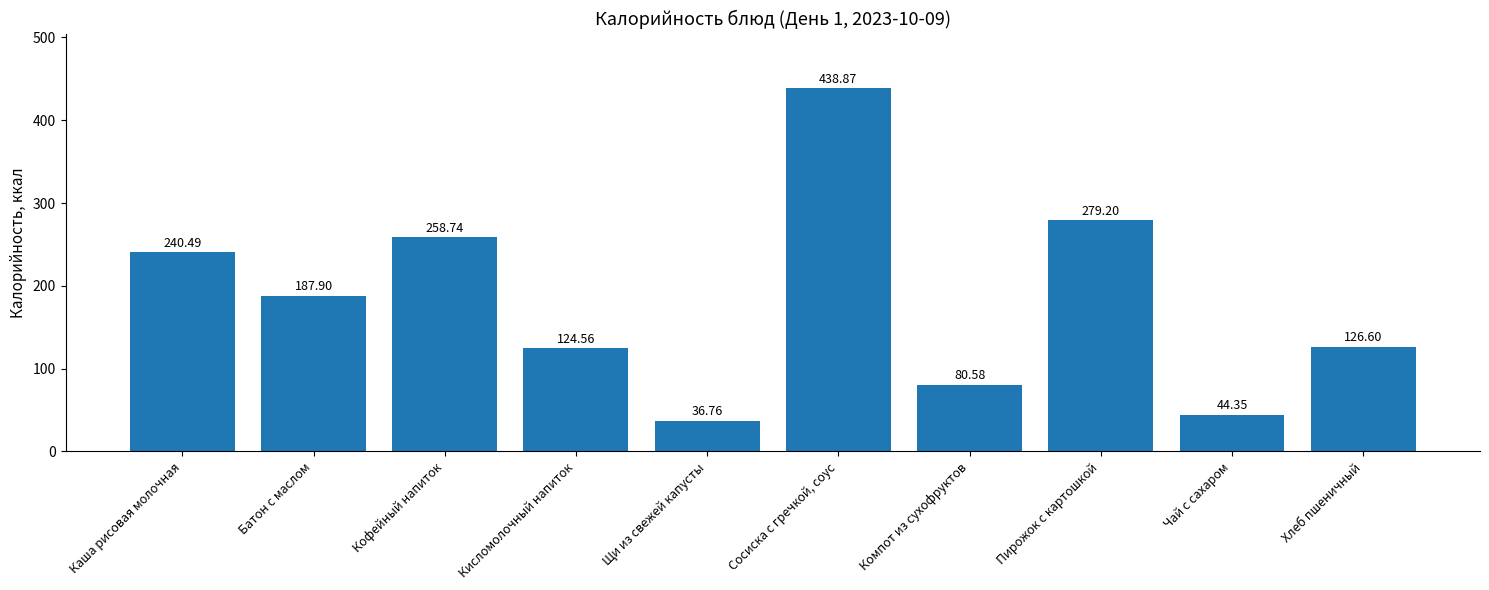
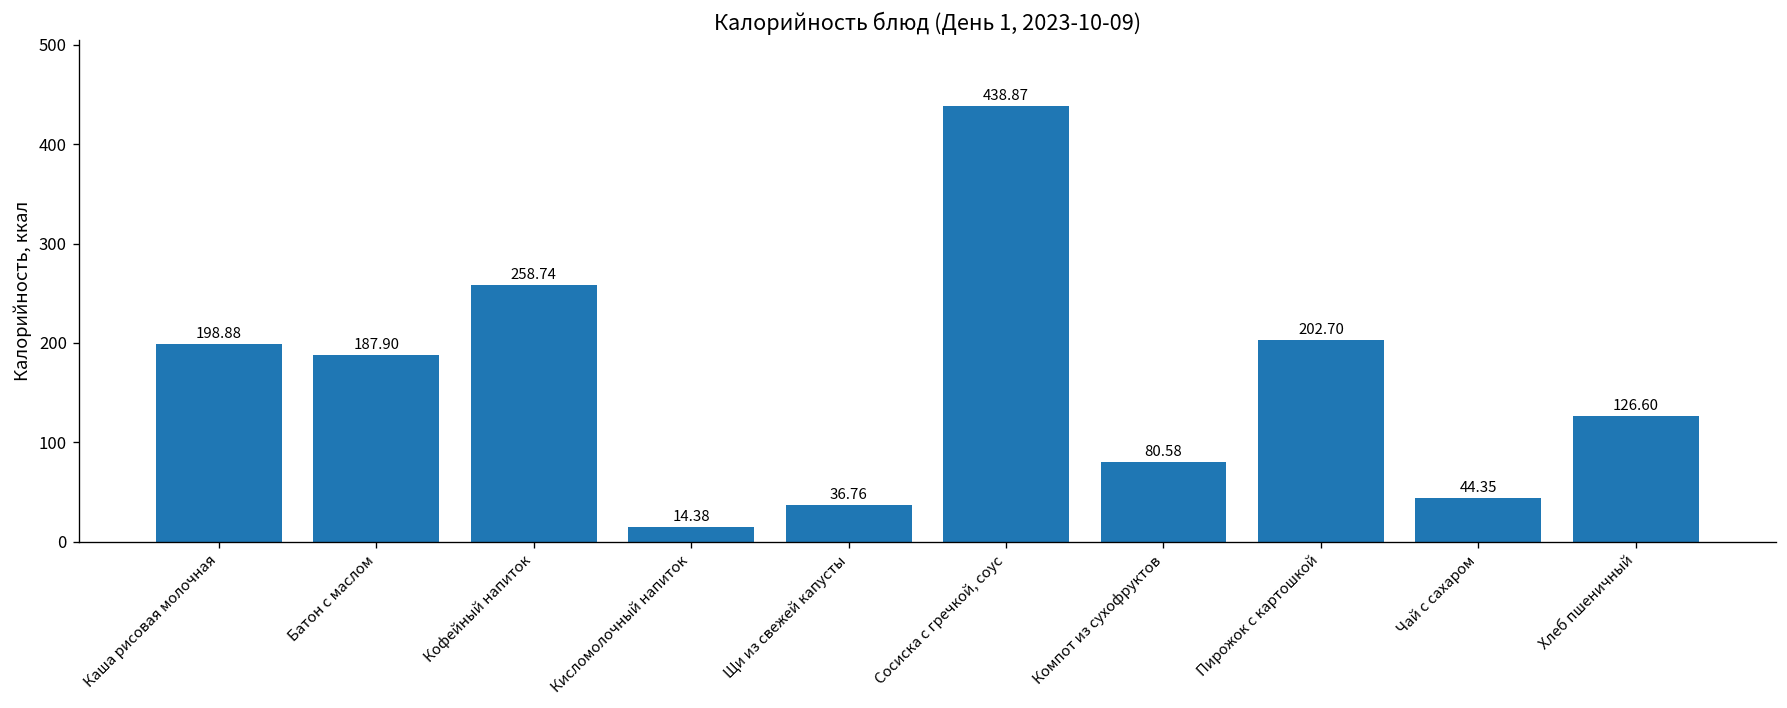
  {
-   "Каша рисовая молочная": 240.49,
+   "Каша рисовая молочная": 198.88,
    "Батон с маслом": 187.90,
    "Кофейный напиток": 258.74,
-   "Кисломолочный напиток": 124.56,
+   "Кисломолочный напиток": 14.38,
    "Щи из свежей капусты": 36.76,
    "Сосиска с гречкой, соус": 438.87,
    "Компот из сухофруктов": 80.58,
-   "Пирожок с картошкой": 279.20,
+   "Пирожок с картошкой": 202.70,
    "Чай с сахаром": 44.35,
    "Хлеб пшеничный": 126.60
  }
